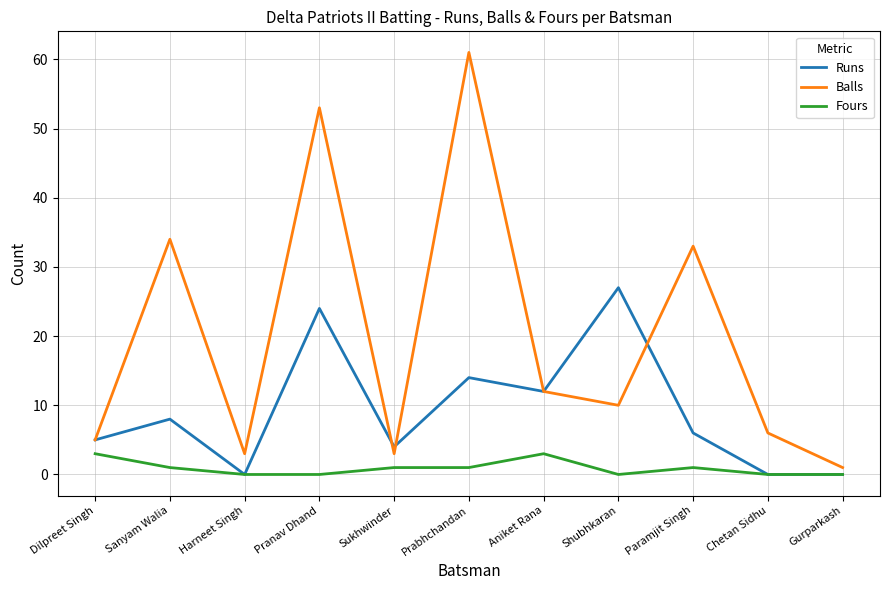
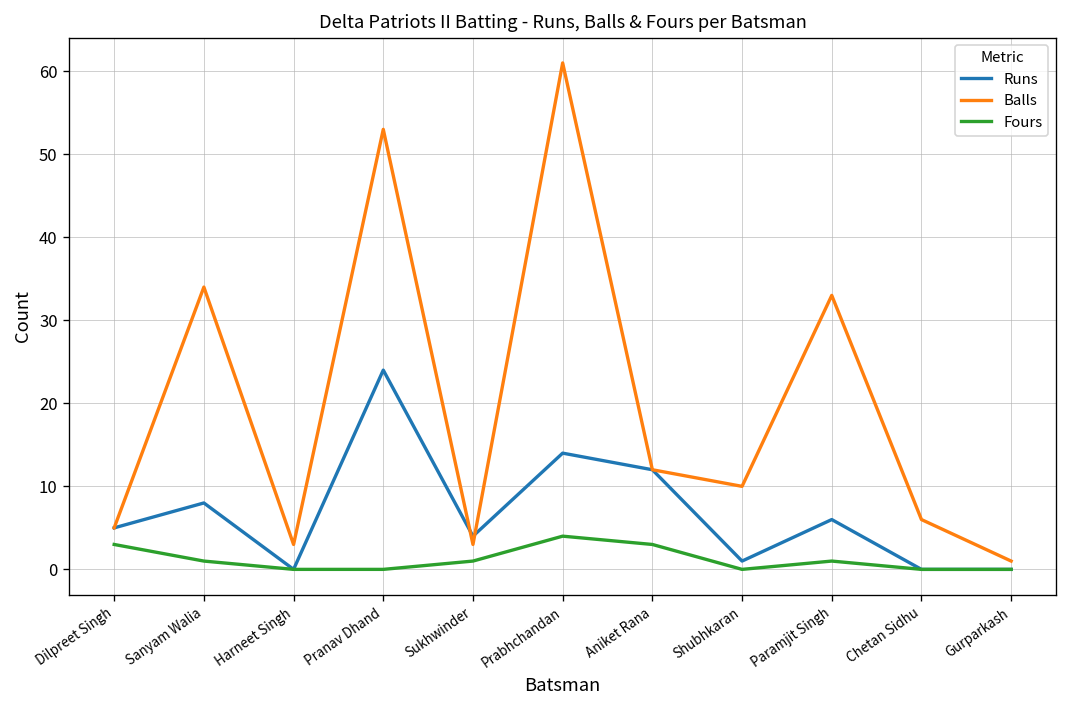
  {
    "Runs": {
      "Sanyam Walia": 8,
      "Pranav Dhand": 24,
      "Sukhwinder": 4,
      "Prabhchandan": 14,
-     "Shubhkaran": 27,
+     "Shubhkaran": 1,
      "Paramjit Singh": 6
    },
    "Balls": {
      "Sanyam Walia": 34,
      "Harneet Singh": 3,
      "Pranav Dhand": 53,
      "Sukhwinder": 3,
      "Prabhchandan": 61,
      "Shubhkaran": 10,
      "Paramjit Singh": 33,
      "Chetan Sidhu": 6,
      "Gurparkash": 1
    },
    "Fours": {
      "Dilpreet Singh": 3,
      "Sanyam Walia": 1,
      "Pranav Dhand": 0,
      "Sukhwinder": 1,
-     "Prabhchandan": 1,
+     "Prabhchandan": 4,
      "Aniket Rana": 3,
      "Shubhkaran": 0,
      "Paramjit Singh": 1
    }
  }
